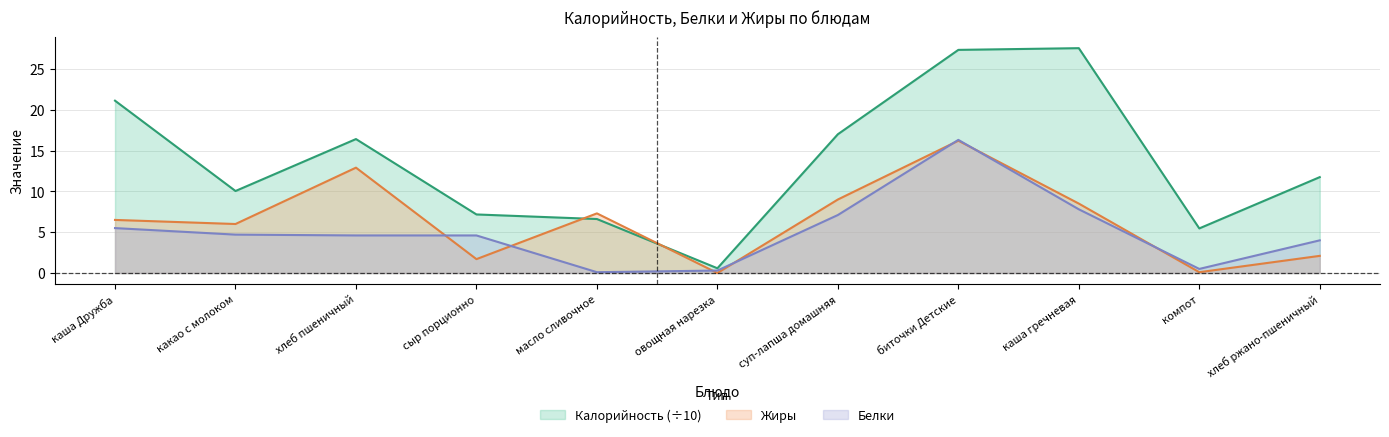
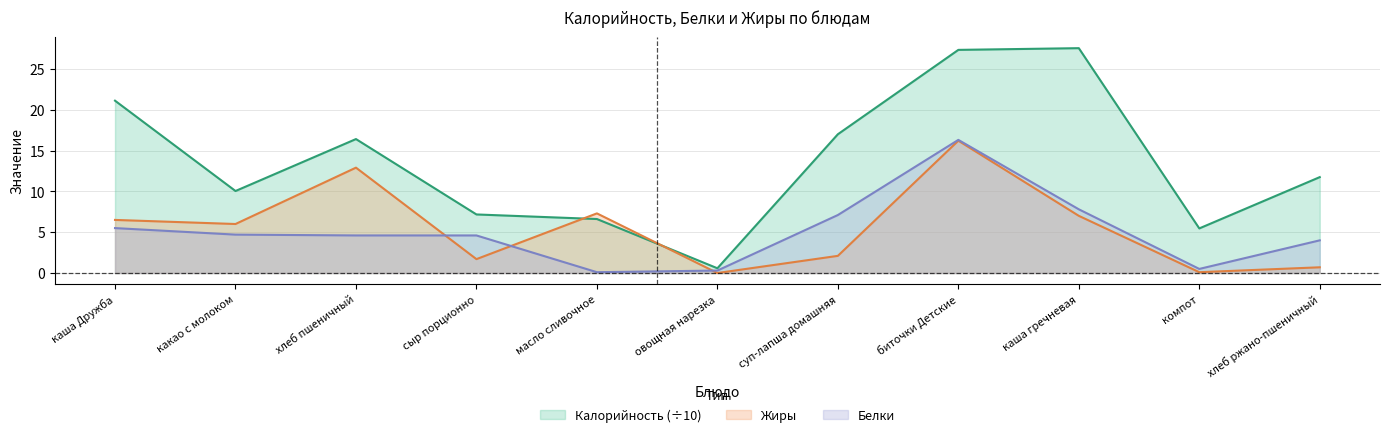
  {
    "Жиры": {
      "каша Дружба": 7,
      "какао с молоком": 6,
      "хлеб пшеничный": 13,
      "сыр порционно": 2,
      "масло сливочное": 7,
-     "суп-лапша домашняя": 9,
-     "каша гречневая": 9,
+     "суп-лапша домашняя": 2,
+     "каша гречневая": 7,
      "компот": 0,
-     "хлеб ржано-пшеничный": 2
+     "хлеб ржано-пшеничный": 1
    }
  }
